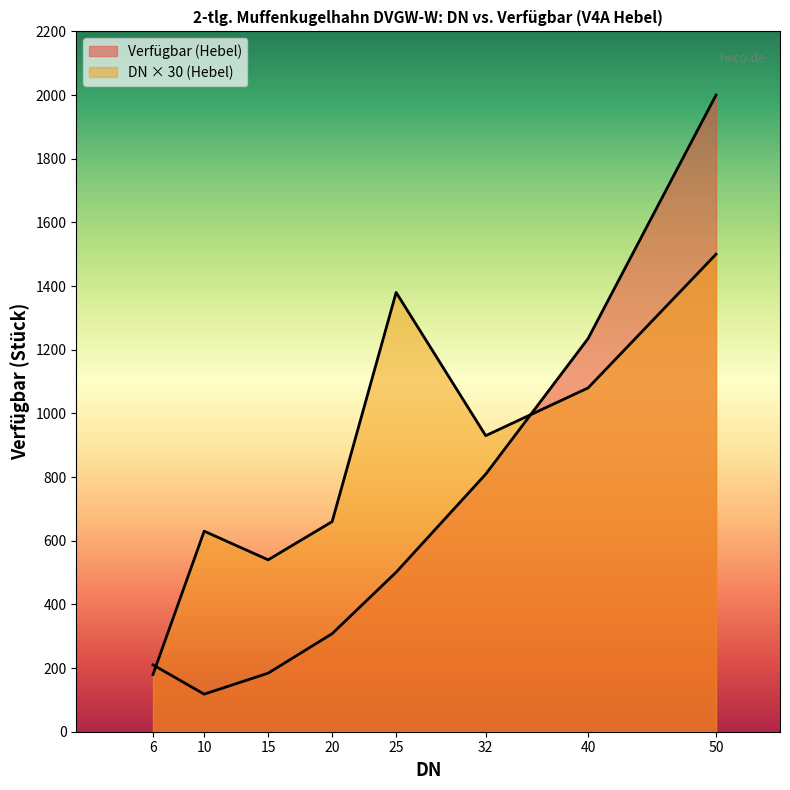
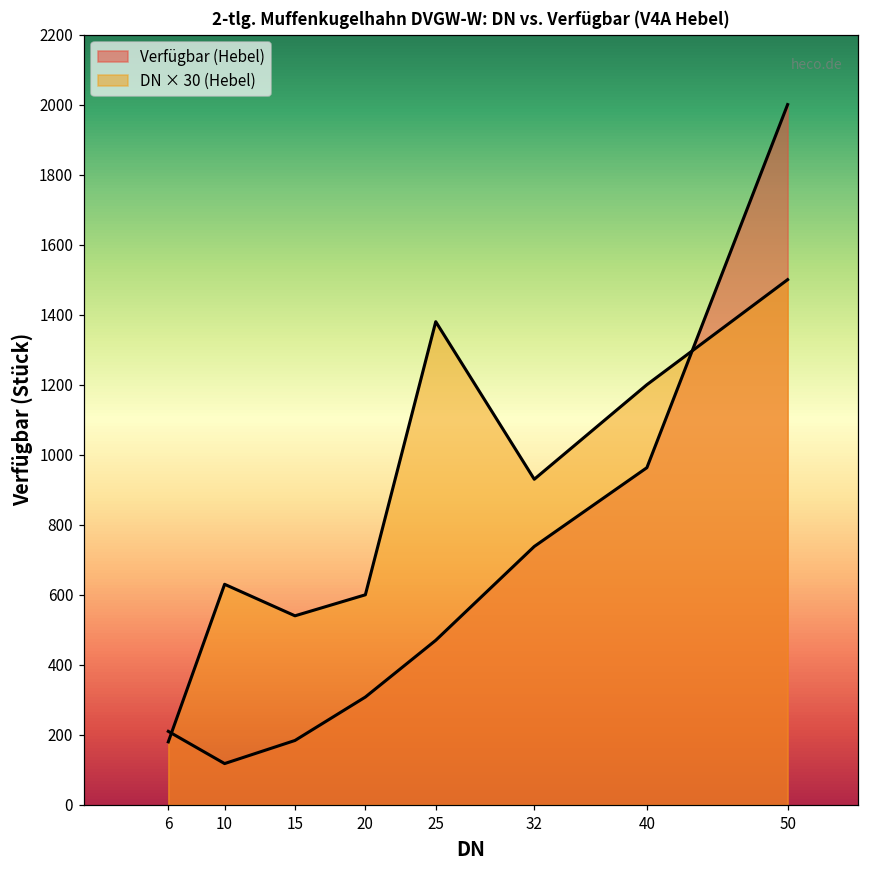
  {
    "Verfügbar (Hebel)": {
      "6": 210,
      "10": 120,
      "15": 180,
      "20": 310,
-     "25": 500,
-     "32": 810,
-     "40": 1240,
+     "25": 470,
+     "32": 740,
+     "40": 960,
      "50": 2000
    },
    "DN × 30 (Hebel)": {
      "6": 180,
      "10": 630,
      "15": 540,
-     "20": 660,
+     "20": 600,
      "25": 1380,
      "32": 930,
-     "40": 1080,
+     "40": 1200,
      "50": 1500
    }
  }
